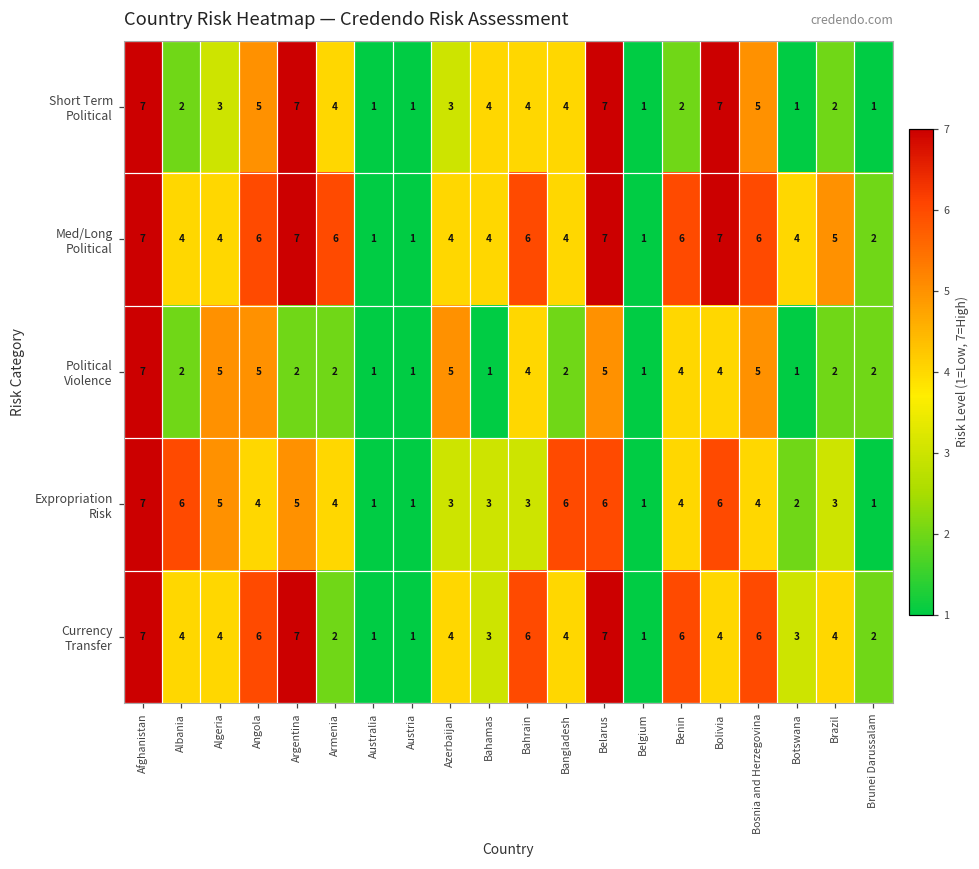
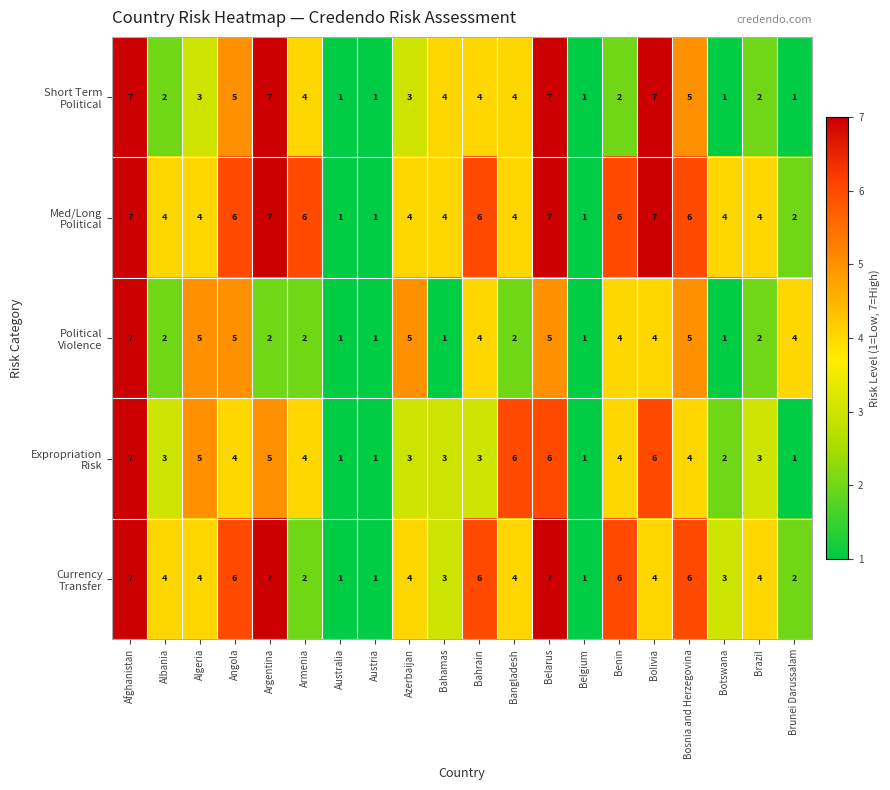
  {
    "Short Term Political": {
      "Afghanistan": 7,
      "Albania": 2,
      "Algeria": 3,
      "Angola": 5,
      "Argentina": 7,
      "Armenia": 4,
      "Australia": 1,
      "Austria": 1,
      "Azerbaijan": 3,
      "Bahamas": 4,
      "Bahrain": 4,
      "Bangladesh": 4,
      "Belarus": 7,
      "Belgium": 1,
      "Benin": 2,
      "Bolivia": 7,
      "Bosnia and Herzegovina": 5,
      "Botswana": 1,
      "Brazil": 2,
      "Brunei Darussalam": 1
    },
    "Med/Long Political": {
      "Afghanistan": 7,
      "Albania": 4,
      "Algeria": 4,
      "Angola": 6,
      "Argentina": 7,
      "Armenia": 6,
      "Australia": 1,
      "Austria": 1,
      "Azerbaijan": 4,
      "Bahamas": 4,
      "Bahrain": 6,
      "Bangladesh": 4,
      "Belarus": 7,
      "Belgium": 1,
      "Benin": 6,
      "Bolivia": 7,
      "Bosnia and Herzegovina": 6,
      "Botswana": 4,
-     "Brazil": 5,
+     "Brazil": 4,
      "Brunei Darussalam": 2
    },
    "Political Violence": {
      "Afghanistan": 7,
      "Albania": 2,
      "Algeria": 5,
      "Angola": 5,
      "Argentina": 2,
      "Armenia": 2,
      "Australia": 1,
      "Austria": 1,
      "Azerbaijan": 5,
      "Bahamas": 1,
      "Bahrain": 4,
      "Bangladesh": 2,
      "Belarus": 5,
      "Belgium": 1,
      "Benin": 4,
      "Bolivia": 4,
      "Bosnia and Herzegovina": 5,
      "Botswana": 1,
      "Brazil": 2,
-     "Brunei Darussalam": 2
+     "Brunei Darussalam": 4
    },
    "Expropriation Risk": {
      "Afghanistan": 7,
-     "Albania": 6,
+     "Albania": 3,
      "Algeria": 5,
      "Angola": 4,
      "Argentina": 5,
      "Armenia": 4,
      "Australia": 1,
      "Austria": 1,
      "Azerbaijan": 3,
      "Bahamas": 3,
      "Bahrain": 3,
      "Bangladesh": 6,
      "Belarus": 6,
      "Belgium": 1,
      "Benin": 4,
      "Bolivia": 6,
      "Bosnia and Herzegovina": 4,
      "Botswana": 2,
      "Brazil": 3,
      "Brunei Darussalam": 1
    },
    "Currency Transfer": {
      "Afghanistan": 7,
      "Albania": 4,
      "Algeria": 4,
      "Angola": 6,
      "Argentina": 7,
      "Armenia": 2,
      "Australia": 1,
      "Austria": 1,
      "Azerbaijan": 4,
      "Bahamas": 3,
      "Bahrain": 6,
      "Bangladesh": 4,
      "Belarus": 7,
      "Belgium": 1,
      "Benin": 6,
      "Bolivia": 4,
      "Bosnia and Herzegovina": 6,
      "Botswana": 3,
      "Brazil": 4,
      "Brunei Darussalam": 2
    }
  }
